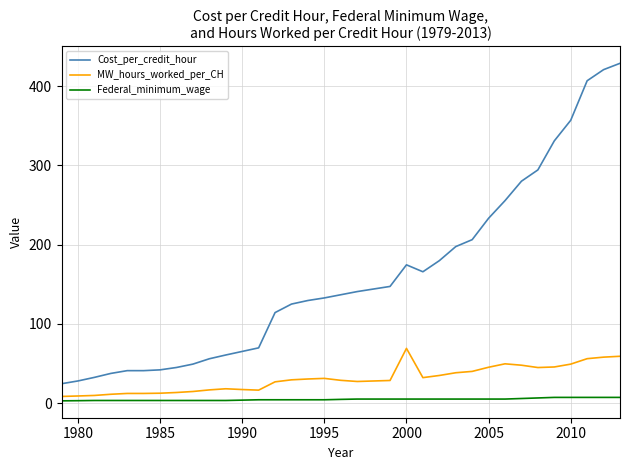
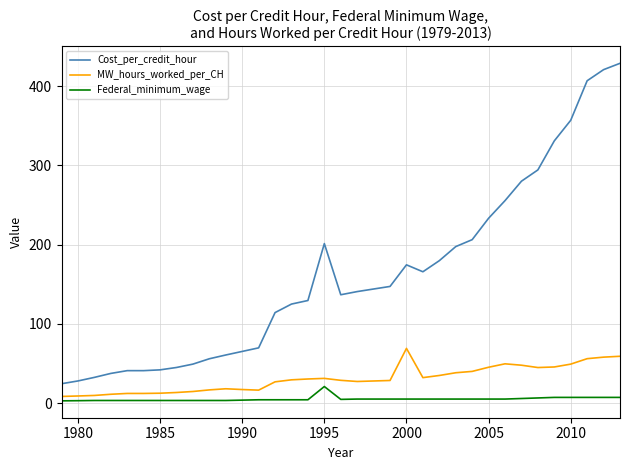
  {
    "Cost_per_credit_hour": {
      "1980": 30,
      "1985": 40,
      "1990": 70,
-     "1995": 130,
+     "1995": 200,
      "2000": 170,
      "2005": 230,
      "2010": 360
    },
    "MW_hours_worked_per_CH": {
      "1980": 10,
      "1985": 10,
      "1990": 20,
      "1995": 30,
      "2000": 70,
      "2005": 50,
      "2010": 50
    },
    "Federal_minimum_wage": {
      "1980": 0,
      "1985": 0,
      "1990": 0,
-     "1995": 0,
+     "1995": 20,
      "2000": 10,
      "2005": 10,
      "2010": 10
    }
  }
